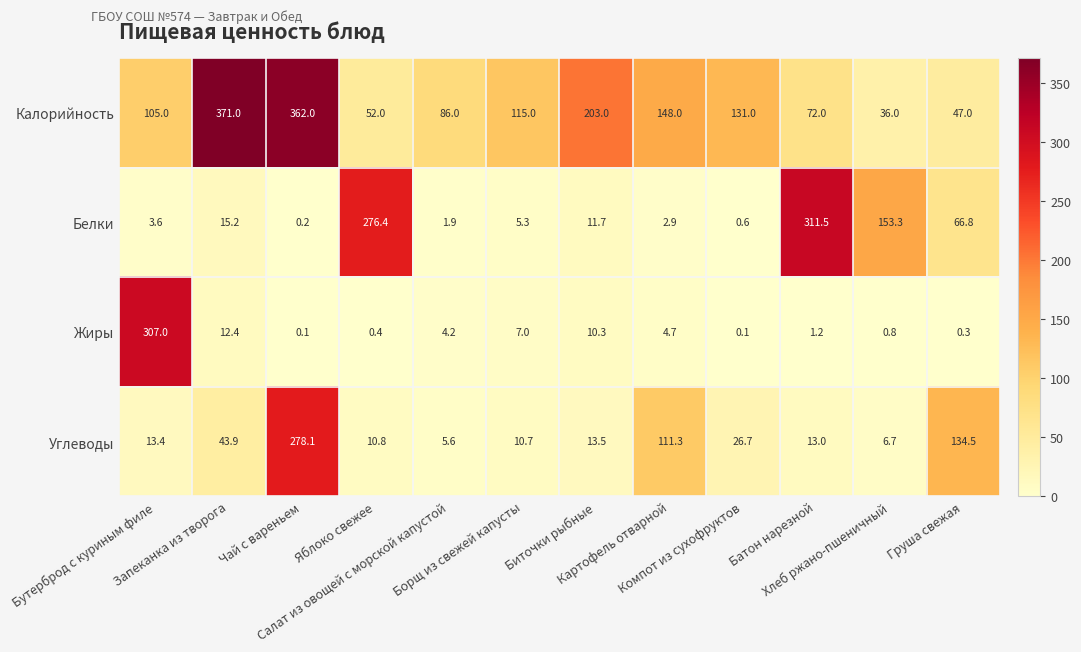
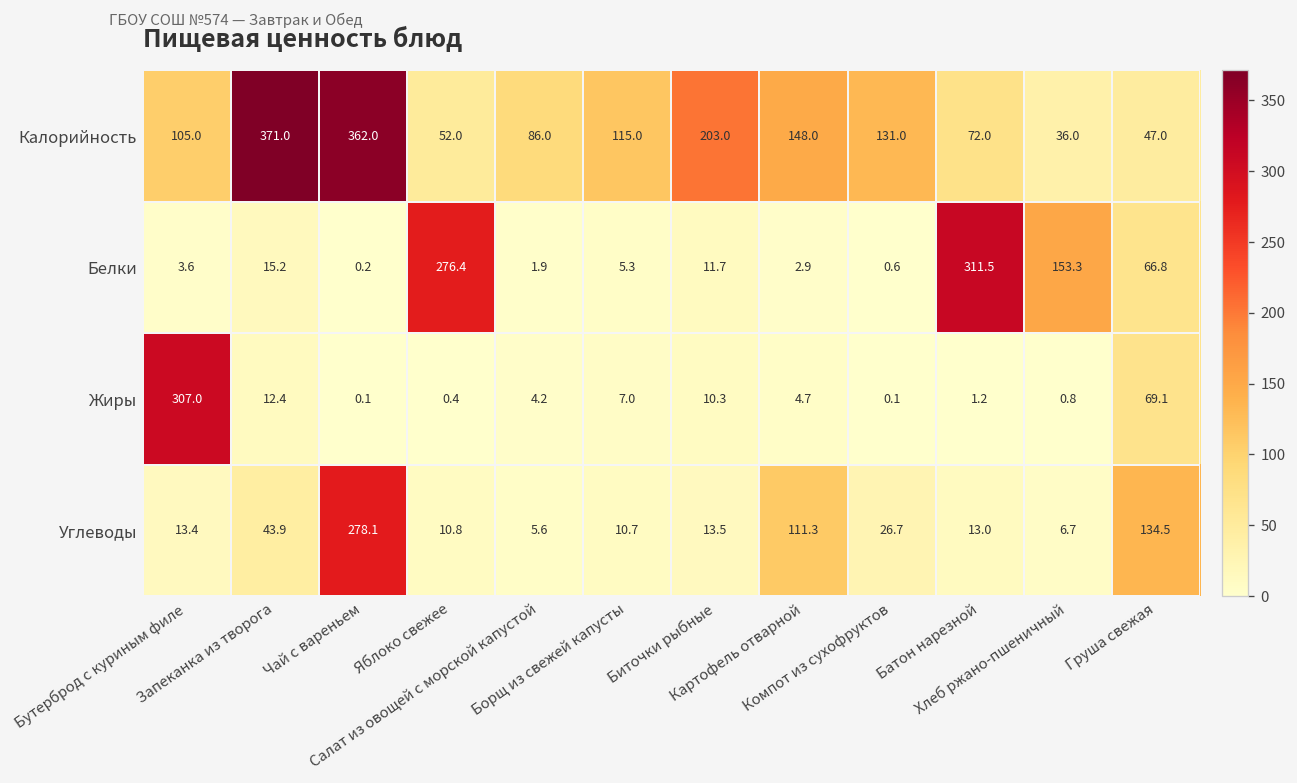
  {
    "Калорийность": {
      "Бутерброд с куриным филе": 105.0,
      "Запеканка из творога": 371.0,
      "Чай с вареньем": 362.0,
      "Яблоко свежее": 52.0,
      "Салат из овощей с морской капустой": 86.0,
      "Борщ из свежей капусты": 115.0,
      "Биточки рыбные": 203.0,
      "Картофель отварной": 148.0,
      "Компот из сухофруктов": 131.0,
      "Батон нарезной": 72.0,
      "Хлеб ржано-пшеничный": 36.0,
      "Груша свежая": 47.0
    },
    "Белки": {
      "Бутерброд с куриным филе": 3.6,
      "Запеканка из творога": 15.2,
      "Чай с вареньем": 0.2,
      "Яблоко свежее": 276.4,
      "Салат из овощей с морской капустой": 1.9,
      "Борщ из свежей капусты": 5.3,
      "Биточки рыбные": 11.7,
      "Картофель отварной": 2.9,
      "Компот из сухофруктов": 0.6,
      "Батон нарезной": 311.5,
      "Хлеб ржано-пшеничный": 153.3,
      "Груша свежая": 66.8
    },
    "Жиры": {
      "Бутерброд с куриным филе": 307.0,
      "Запеканка из творога": 12.4,
      "Чай с вареньем": 0.1,
      "Яблоко свежее": 0.4,
      "Салат из овощей с морской капустой": 4.2,
      "Борщ из свежей капусты": 7.0,
      "Биточки рыбные": 10.3,
      "Картофель отварной": 4.7,
      "Компот из сухофруктов": 0.1,
      "Батон нарезной": 1.2,
      "Хлеб ржано-пшеничный": 0.8,
-     "Груша свежая": 0.3
+     "Груша свежая": 69.1
    },
    "Углеводы": {
      "Бутерброд с куриным филе": 13.4,
      "Запеканка из творога": 43.9,
      "Чай с вареньем": 278.1,
      "Яблоко свежее": 10.8,
      "Салат из овощей с морской капустой": 5.6,
      "Борщ из свежей капусты": 10.7,
      "Биточки рыбные": 13.5,
      "Картофель отварной": 111.3,
      "Компот из сухофруктов": 26.7,
      "Батон нарезной": 13.0,
      "Хлеб ржано-пшеничный": 6.7,
      "Груша свежая": 134.5
    }
  }
